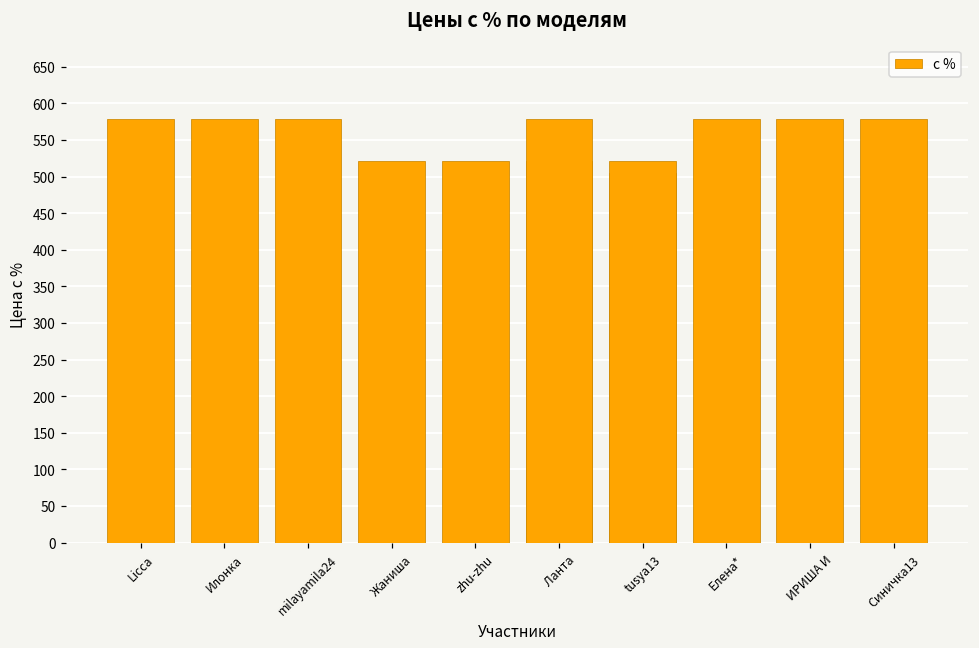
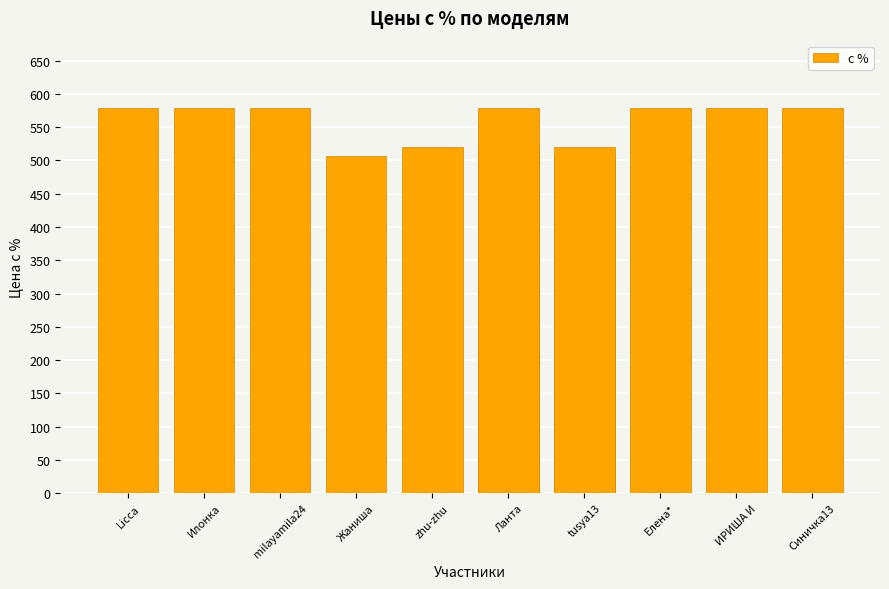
  {
    "Licca": 580,
    "Илонка": 580,
    "milayamila24": 580,
-   "Жаниша": 520,
+   "Жаниша": 510,
    "zhu-zhu": 520,
    "Елена*": 580,
    "ИРИША И": 580,
    "Синичка13": 580
  }
